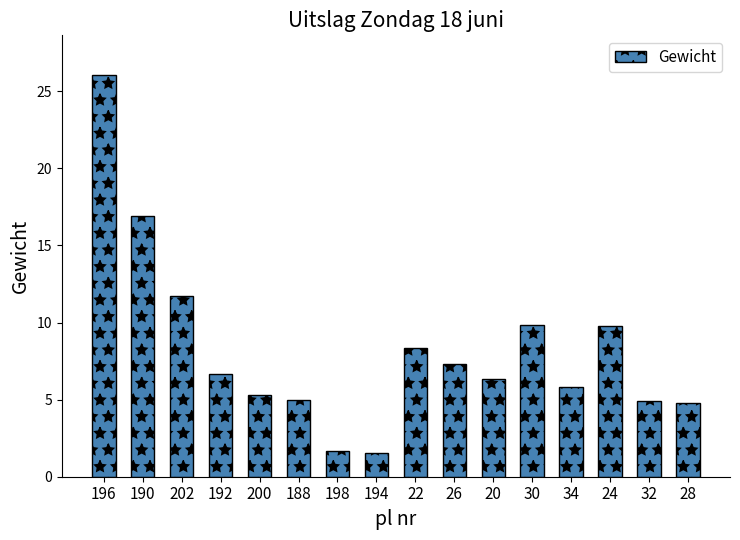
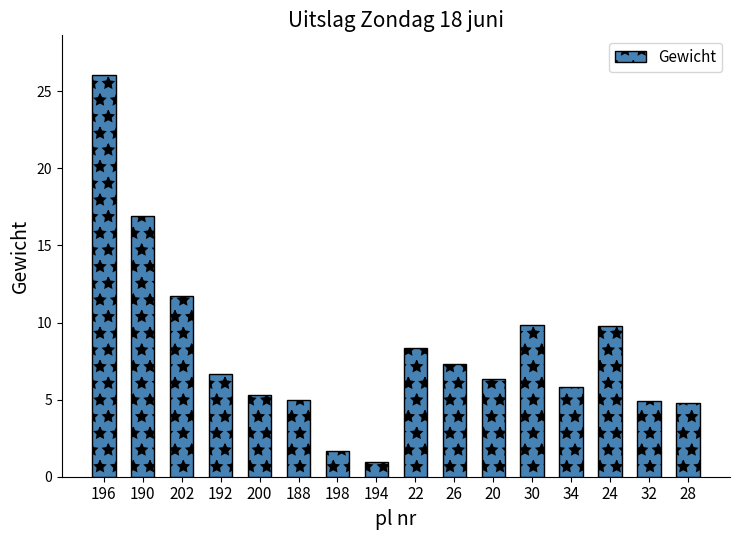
  {
    "196": 26.0,
    "190": 16.9,
    "202": 11.7,
    "192": 6.7,
    "200": 5.3,
    "188": 5.0,
    "198": 1.7,
-   "194": 1.6,
+   "194": 1.0,
    "22": 8.3,
    "26": 7.3,
    "20": 6.3,
    "30": 9.9,
    "34": 5.8,
    "24": 9.8,
    "32": 4.9,
    "28": 4.8
  }
